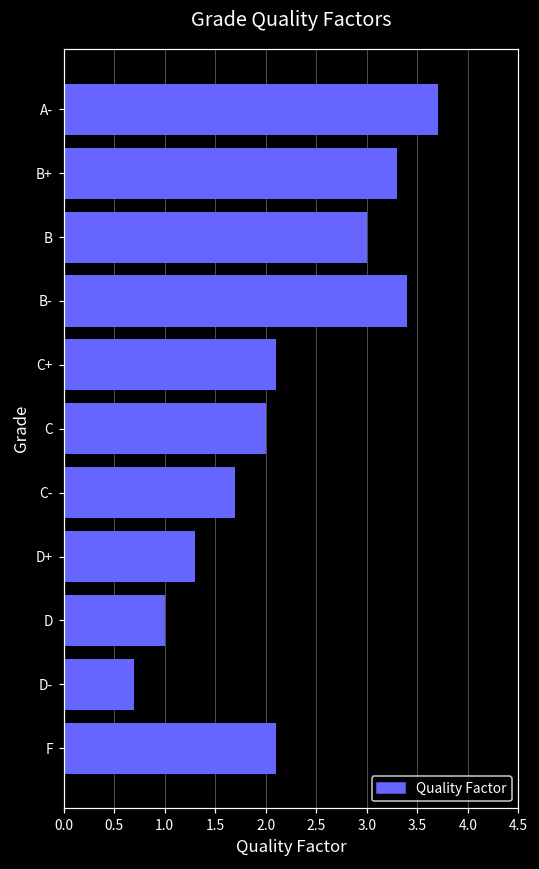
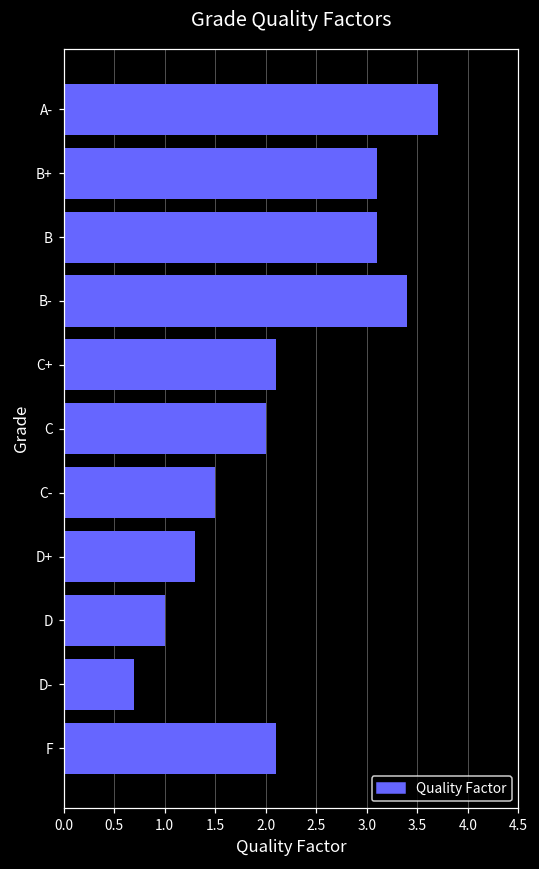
  {
    "A-": 3.7,
-   "B+": 3.3,
-   "B": 3.0,
+   "B+": 3.1,
+   "B": 3.1,
    "B-": 3.4,
    "C+": 2.1,
    "C": 2.0,
-   "C-": 1.7,
+   "C-": 1.5,
    "D+": 1.3,
    "D": 1.0,
    "D-": 0.7,
    "F": 2.1
  }
